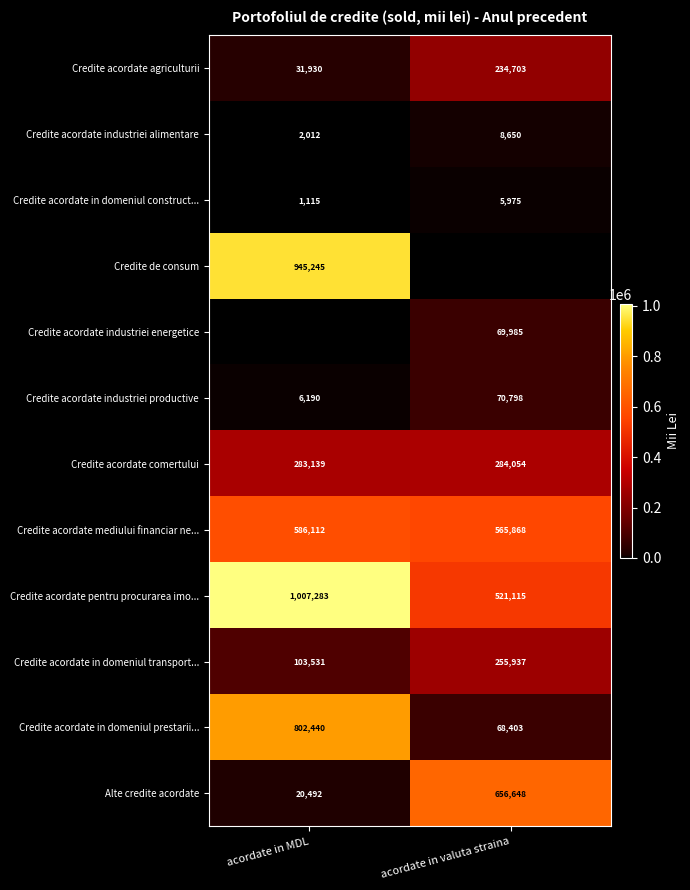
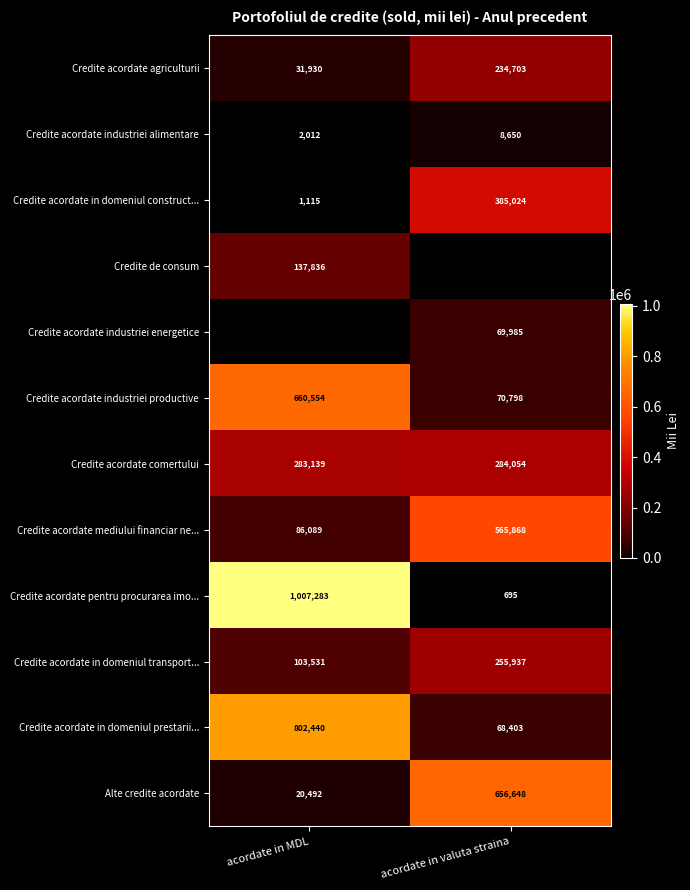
  {
    "Credite acordate agriculturii": {
      "acordate in MDL": "31,930",
      "acordate in valuta straina": "234,703"
    },
    "Credite acordate industriei alimentare": {
      "acordate in MDL": "2,012",
      "acordate in valuta straina": "8,650"
    },
    "Credite acordate in domeniul construct...": {
      "acordate in MDL": "1,115",
-     "acordate in valuta straina": "5,975"
+     "acordate in valuta straina": "385,024"
    },
    "Credite de consum": {
-     "acordate in MDL": "945,245"
+     "acordate in MDL": "137,836"
    },
    "Credite acordate industriei energetice": {
      "acordate in valuta straina": "69,985"
    },
    "Credite acordate industriei productive": {
-     "acordate in MDL": "6,190",
+     "acordate in MDL": "660,554",
      "acordate in valuta straina": "70,798"
    },
    "Credite acordate comertului": {
      "acordate in MDL": "283,139",
      "acordate in valuta straina": "284,054"
    },
    "Credite acordate mediului financiar ne...": {
-     "acordate in MDL": "586,112",
+     "acordate in MDL": "86,089",
      "acordate in valuta straina": "565,868"
    },
    "Credite acordate pentru procurarea imo...": {
      "acordate in MDL": "1,007,283",
-     "acordate in valuta straina": "521,115"
+     "acordate in valuta straina": "695"
    },
    "Credite acordate in domeniul transport...": {
      "acordate in MDL": "103,531",
      "acordate in valuta straina": "255,937"
    },
    "Credite acordate in domeniul prestarii...": {
      "acordate in MDL": "802,440",
      "acordate in valuta straina": "68,403"
    },
    "Alte credite acordate": {
      "acordate in MDL": "20,492",
      "acordate in valuta straina": "656,648"
    }
  }
